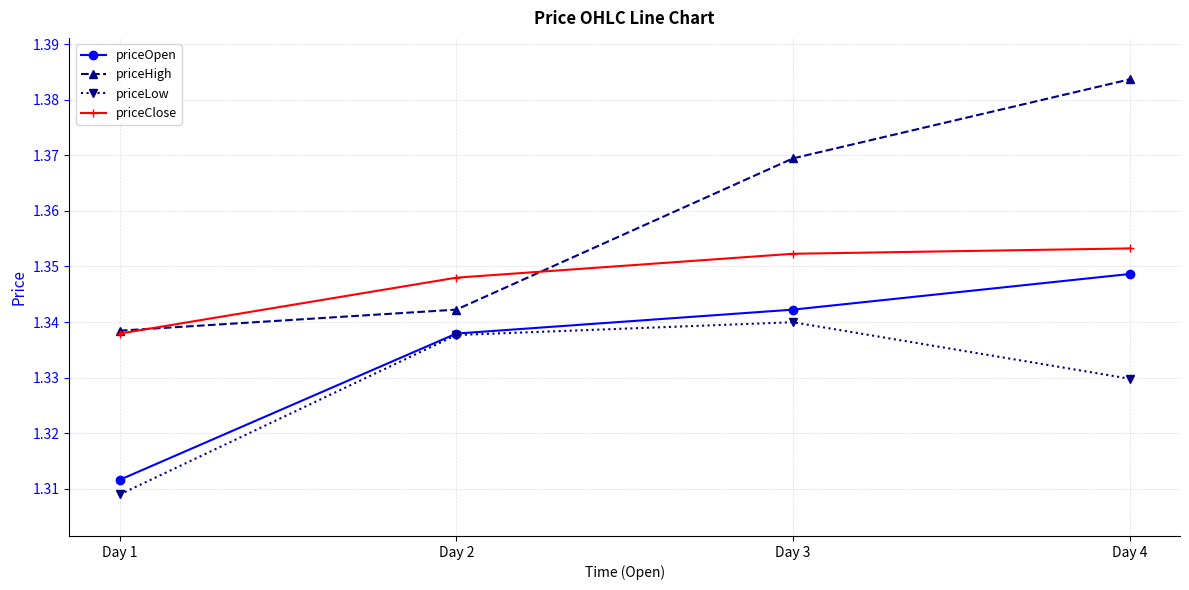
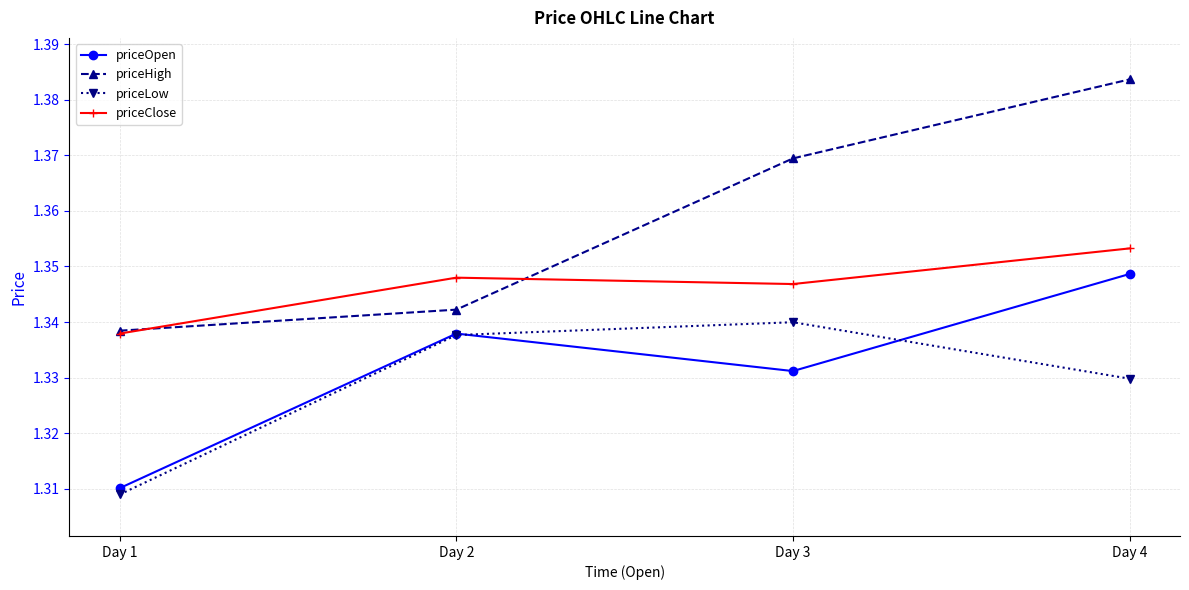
  {
    "priceOpen": {
-     "Day 1": 1.312,
-     "Day 3": 1.342,
+     "Day 1": 1.310,
+     "Day 3": 1.331,
      "Day 4": 1.349
    },
    "priceClose": {
      "Day 1": 1.338,
      "Day 2": 1.348,
-     "Day 3": 1.352,
+     "Day 3": 1.347,
      "Day 4": 1.353
    }
  }
